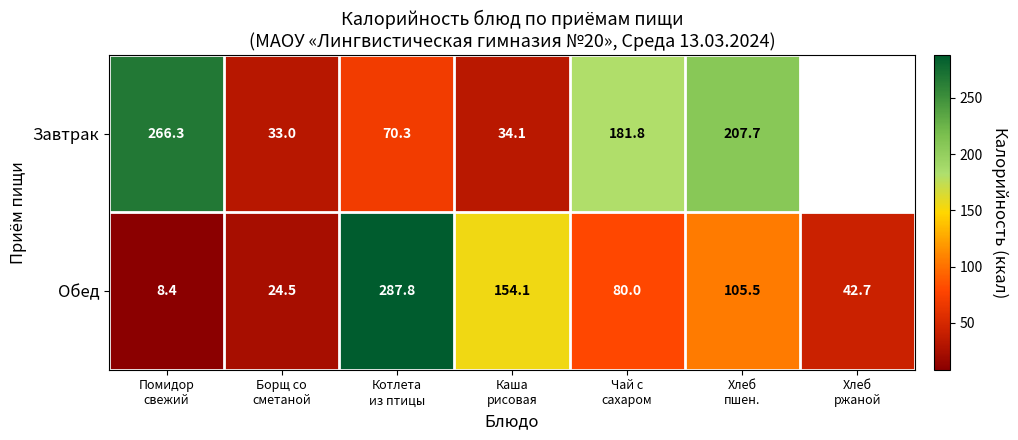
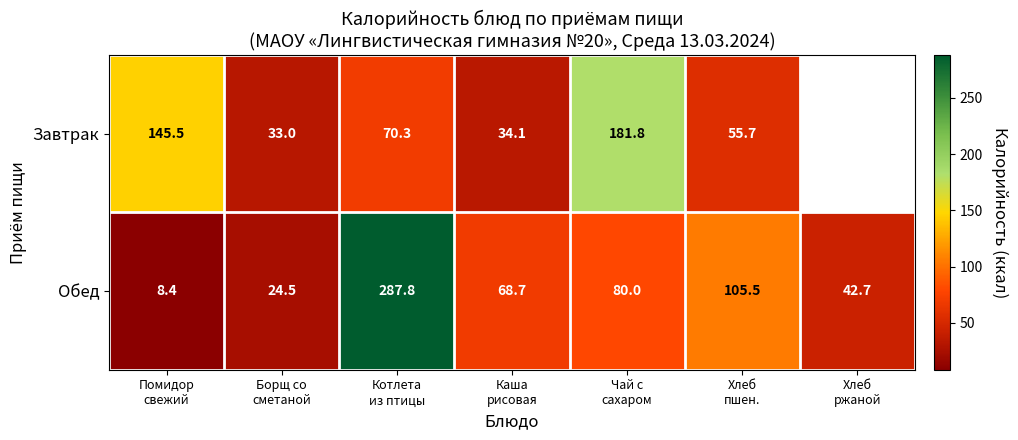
  {
    "Завтрак": {
-     "Помидор свежий": 266.3,
+     "Помидор свежий": 145.5,
      "Борщ со сметаной": 33.0,
      "Котлета из птицы": 70.3,
      "Каша рисовая": 34.1,
      "Чай с сахаром": 181.8,
-     "Хлеб пшен.": 207.7
+     "Хлеб пшен.": 55.7
    },
    "Обед": {
      "Помидор свежий": 8.4,
      "Борщ со сметаной": 24.5,
      "Котлета из птицы": 287.8,
-     "Каша рисовая": 154.1,
+     "Каша рисовая": 68.7,
      "Чай с сахаром": 80.0,
      "Хлеб пшен.": 105.5,
      "Хлеб ржаной": 42.7
    }
  }
